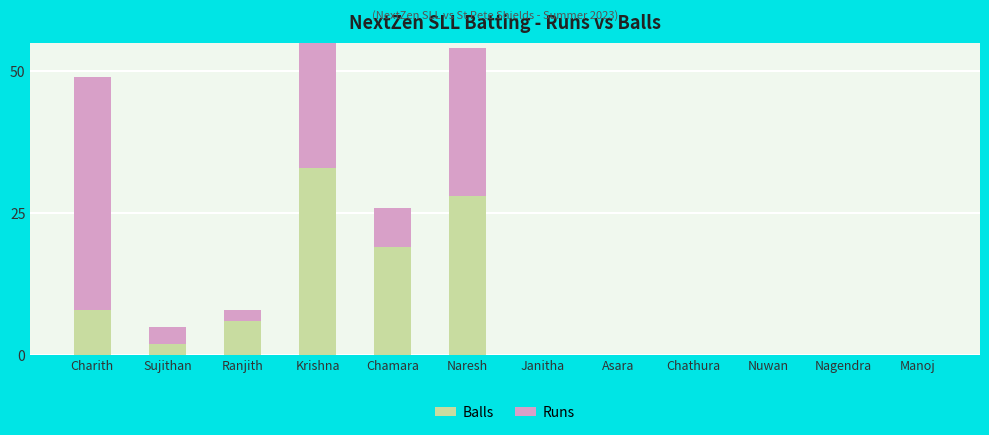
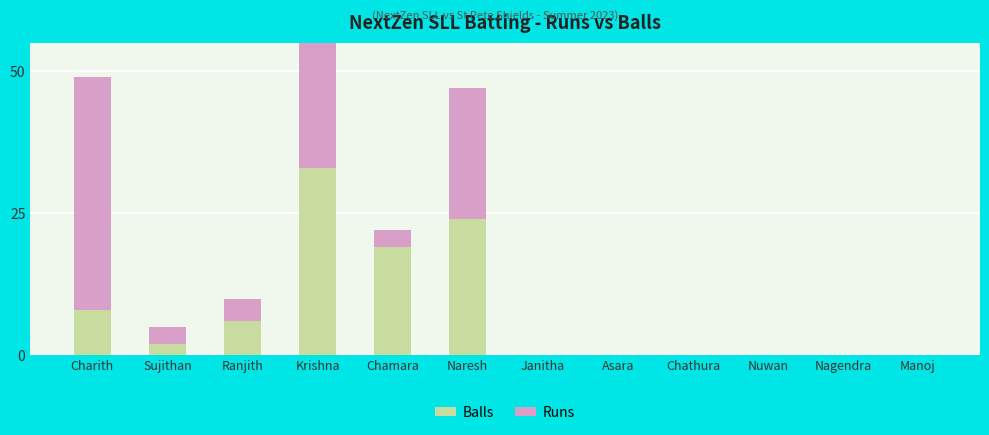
  {
    "Balls": {
      "Charith": 8,
      "Sujithan": 2,
      "Ranjith": 6,
      "Krishna": 33,
      "Chamara": 19,
-     "Naresh": 28,
+     "Naresh": 24,
      "Janitha": 0,
      "Asara": 0,
      "Chathura": 0,
      "Nuwan": 0,
      "Nagendra": 0,
      "Manoj": 0
    },
    "Runs": {
      "Charith": 41,
      "Sujithan": 3,
-     "Ranjith": 2,
-     "Chamara": 7,
-     "Naresh": 26,
+     "Ranjith": 4,
+     "Chamara": 3,
+     "Naresh": 23,
      "Janitha": 0,
      "Asara": 0,
      "Chathura": 0,
      "Nuwan": 0,
      "Nagendra": 0,
      "Manoj": 0
    }
  }
